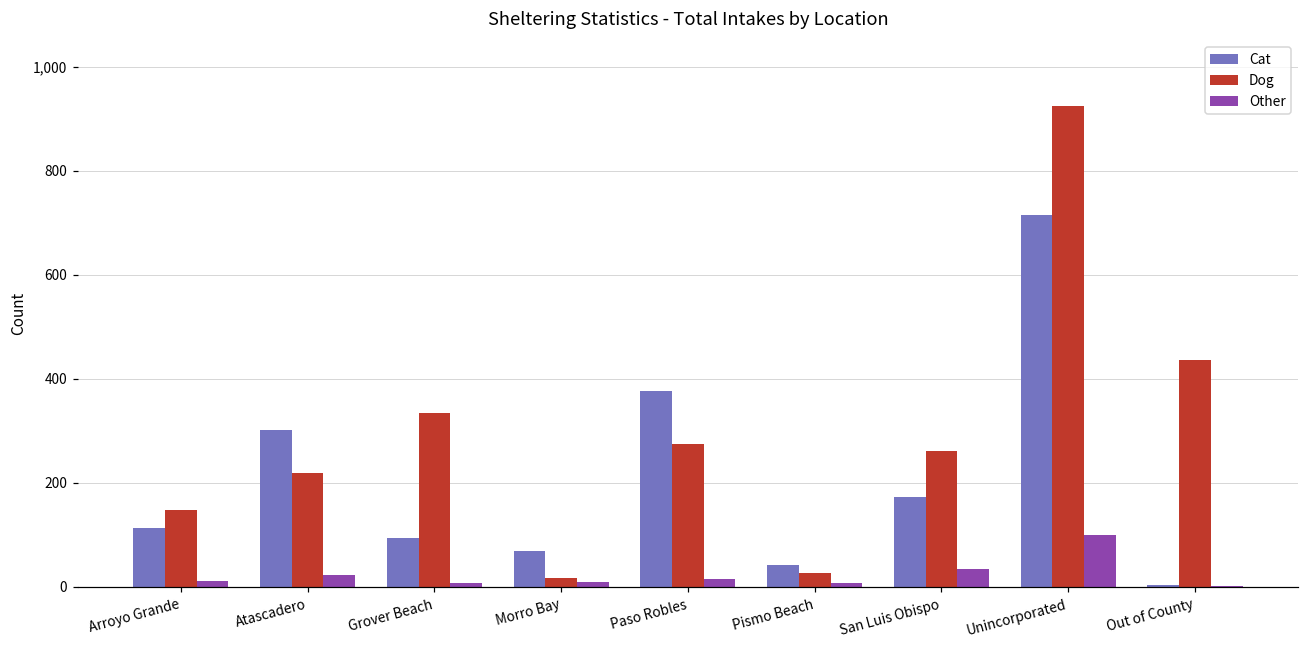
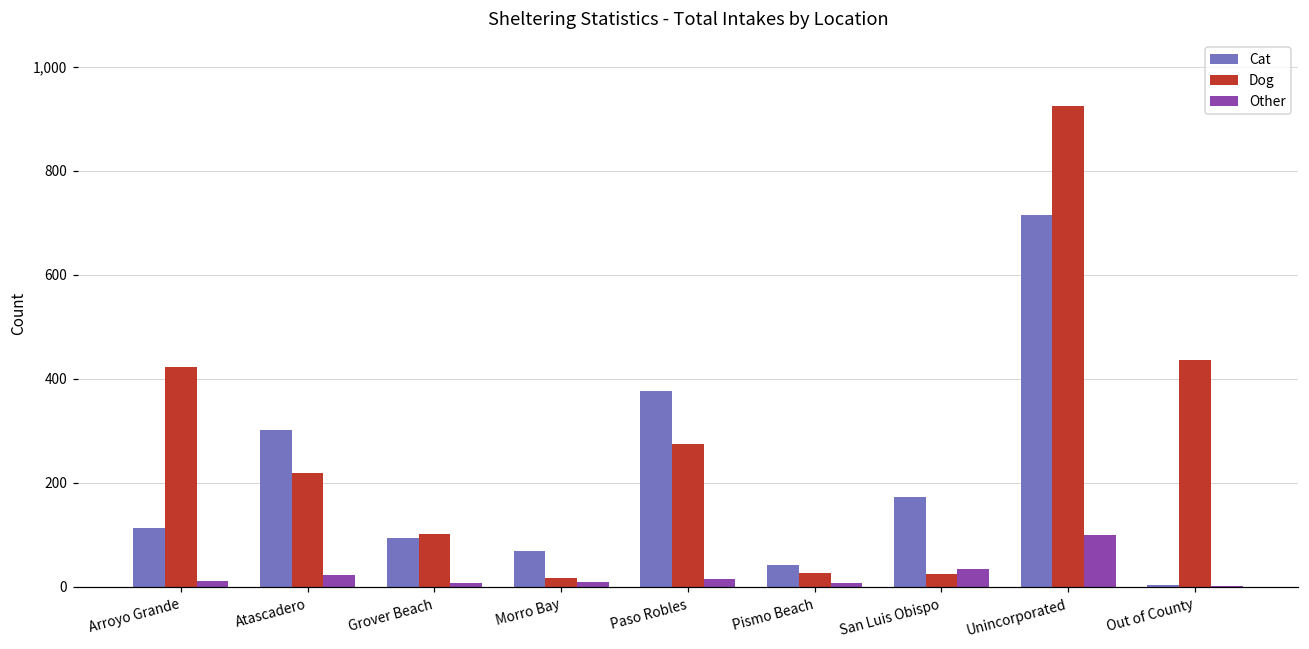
  {
    "Dog": {
-     "Arroyo Grande": 150,
+     "Arroyo Grande": 420,
      "Atascadero": 220,
-     "Grover Beach": 340,
+     "Grover Beach": 100,
      "Morro Bay": 20,
      "Paso Robles": 270,
      "Pismo Beach": 30,
-     "San Luis Obispo": 260,
+     "San Luis Obispo": 20,
      "Unincorporated": 920,
      "Out of County": 440
    }
  }
